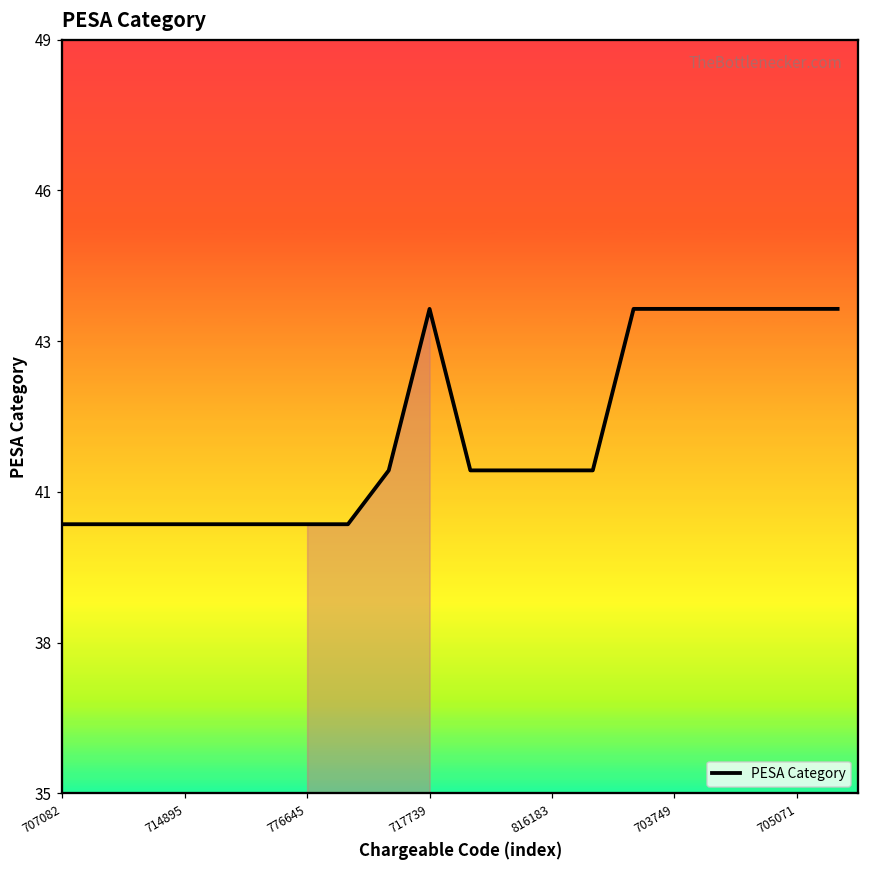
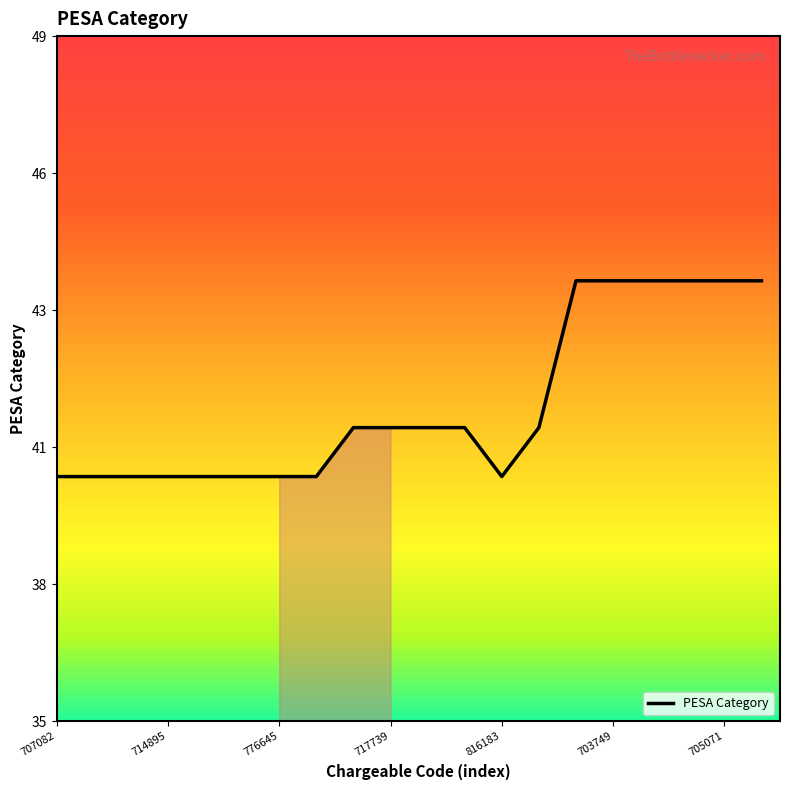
  {
    "PESA Category": {
      "707082": 40,
      "714895": 40,
-     "717739": 44,
-     "816183": 41,
+     "717739": 41,
+     "816183": 40,
      "703749": 44,
      "705071": 44
    }
  }
